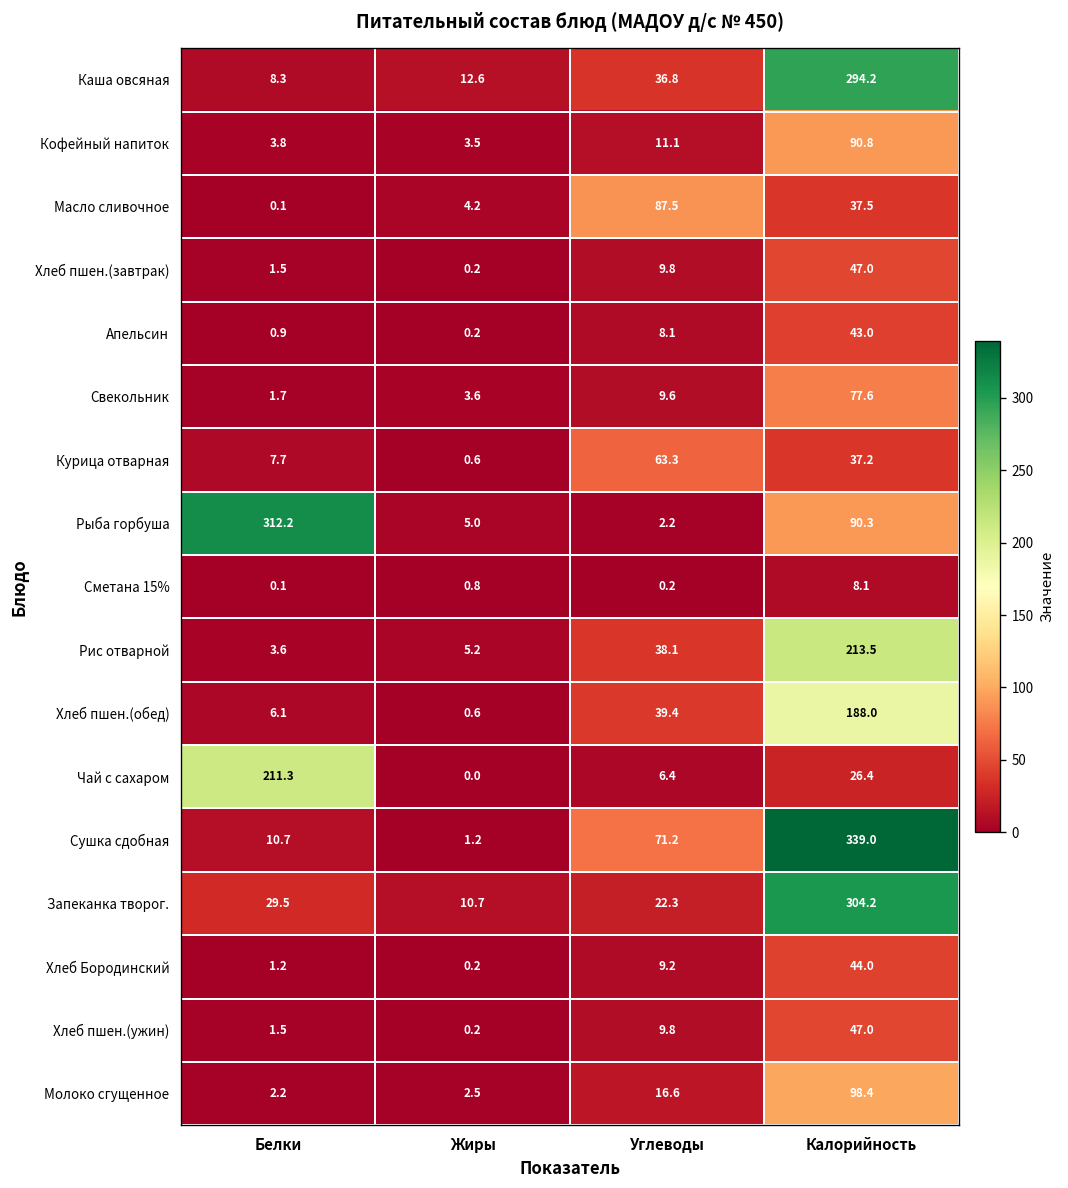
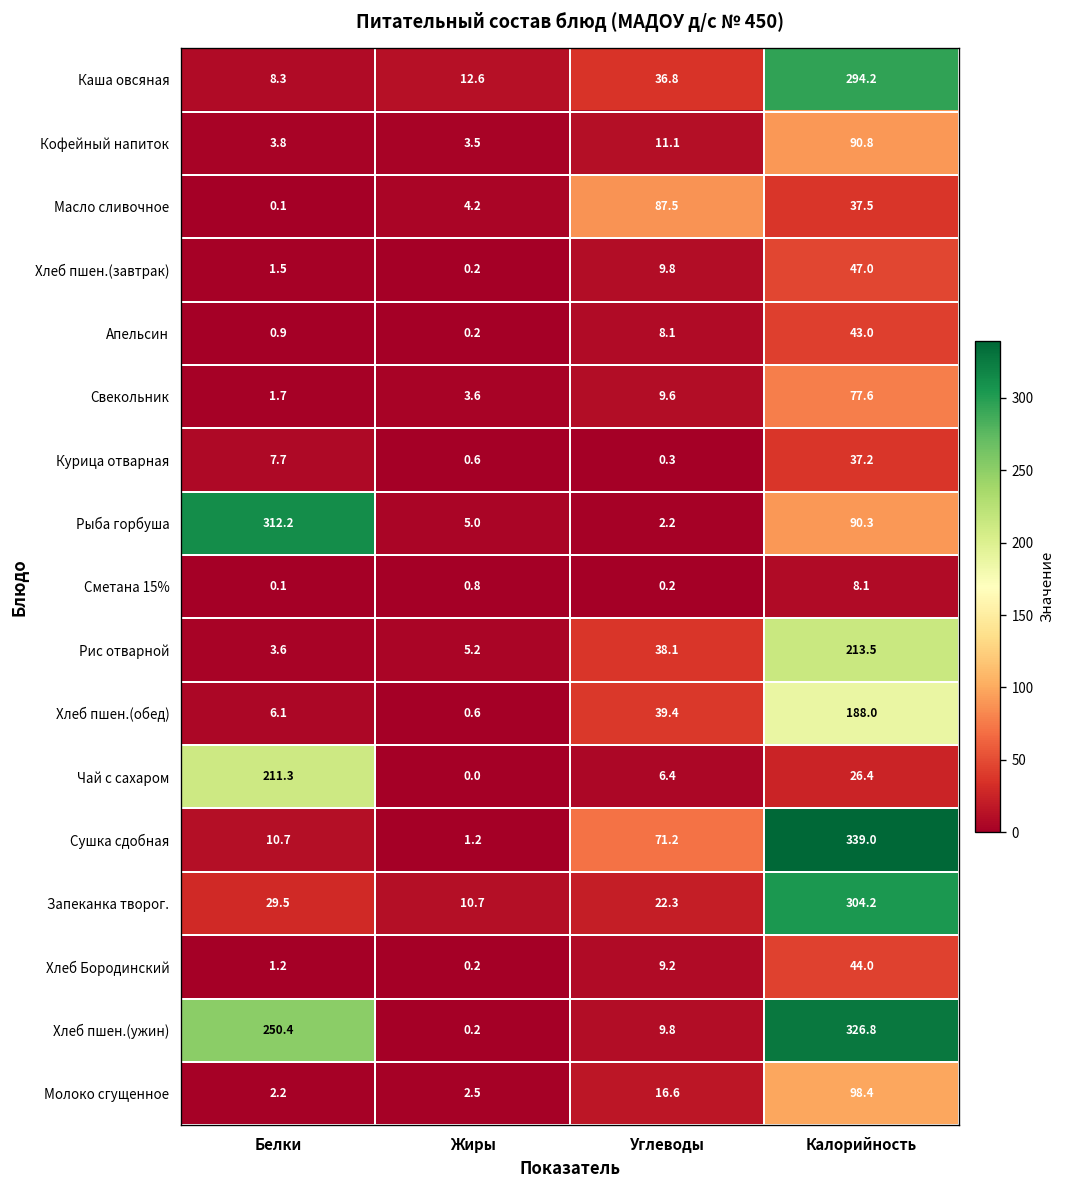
  {
    "Каша овсяная": {
      "Белки": 8.3,
      "Жиры": 12.6,
      "Углеводы": 36.8,
      "Калорийность": 294.2
    },
    "Кофейный напиток": {
      "Белки": 3.8,
      "Жиры": 3.5,
      "Углеводы": 11.1,
      "Калорийность": 90.8
    },
    "Масло сливочное": {
      "Белки": 0.1,
      "Жиры": 4.2,
      "Углеводы": 87.5,
      "Калорийность": 37.5
    },
    "Хлеб пшен.(завтрак)": {
      "Белки": 1.5,
      "Жиры": 0.2,
      "Углеводы": 9.8,
      "Калорийность": 47.0
    },
    "Апельсин": {
      "Белки": 0.9,
      "Жиры": 0.2,
      "Углеводы": 8.1,
      "Калорийность": 43.0
    },
    "Свекольник": {
      "Белки": 1.7,
      "Жиры": 3.6,
      "Углеводы": 9.6,
      "Калорийность": 77.6
    },
    "Курица отварная": {
      "Белки": 7.7,
      "Жиры": 0.6,
-     "Углеводы": 63.3,
+     "Углеводы": 0.3,
      "Калорийность": 37.2
    },
    "Рыба горбуша": {
      "Белки": 312.2,
      "Жиры": 5.0,
      "Углеводы": 2.2,
      "Калорийность": 90.3
    },
    "Сметана 15%": {
      "Белки": 0.1,
      "Жиры": 0.8,
      "Углеводы": 0.2,
      "Калорийность": 8.1
    },
    "Рис отварной": {
      "Белки": 3.6,
      "Жиры": 5.2,
      "Углеводы": 38.1,
      "Калорийность": 213.5
    },
    "Хлеб пшен.(обед)": {
      "Белки": 6.1,
      "Жиры": 0.6,
      "Углеводы": 39.4,
      "Калорийность": 188.0
    },
    "Чай с сахаром": {
      "Белки": 211.3,
      "Жиры": 0.0,
      "Углеводы": 6.4,
      "Калорийность": 26.4
    },
    "Сушка сдобная": {
      "Белки": 10.7,
      "Жиры": 1.2,
      "Углеводы": 71.2,
      "Калорийность": 339.0
    },
    "Запеканка творог.": {
      "Белки": 29.5,
      "Жиры": 10.7,
      "Углеводы": 22.3,
      "Калорийность": 304.2
    },
    "Хлеб Бородинский": {
      "Белки": 1.2,
      "Жиры": 0.2,
      "Углеводы": 9.2,
      "Калорийность": 44.0
    },
    "Хлеб пшен.(ужин)": {
-     "Белки": 1.5,
+     "Белки": 250.4,
      "Жиры": 0.2,
      "Углеводы": 9.8,
-     "Калорийность": 47.0
+     "Калорийность": 326.8
    },
    "Молоко сгущенное": {
      "Белки": 2.2,
      "Жиры": 2.5,
      "Углеводы": 16.6,
      "Калорийность": 98.4
    }
  }
